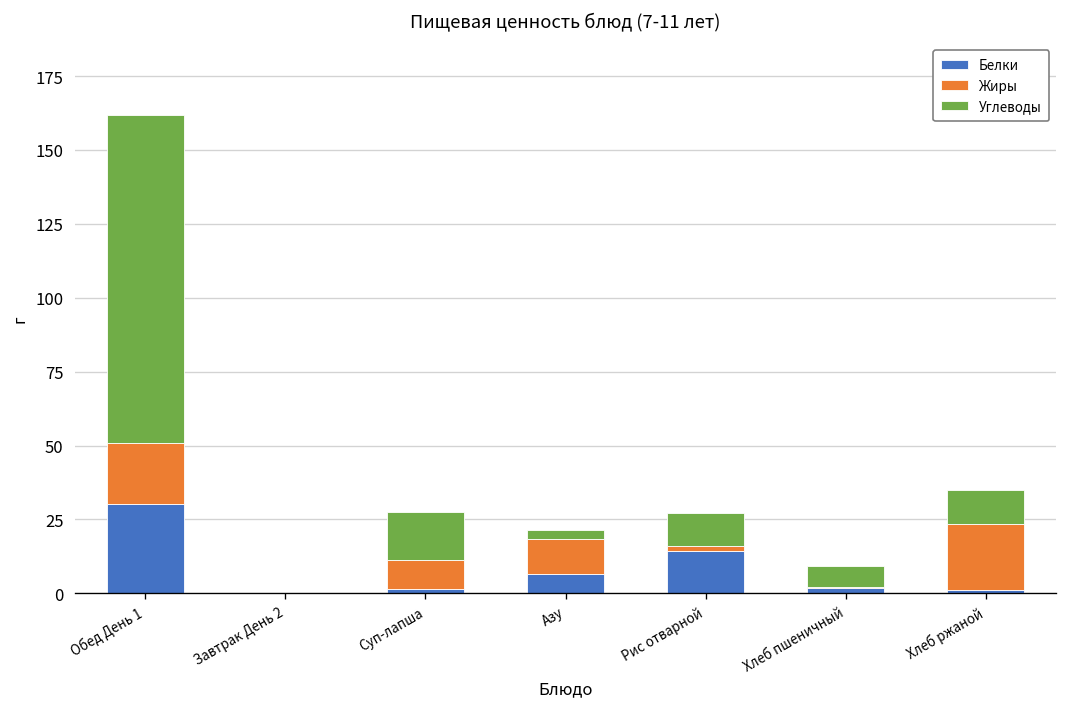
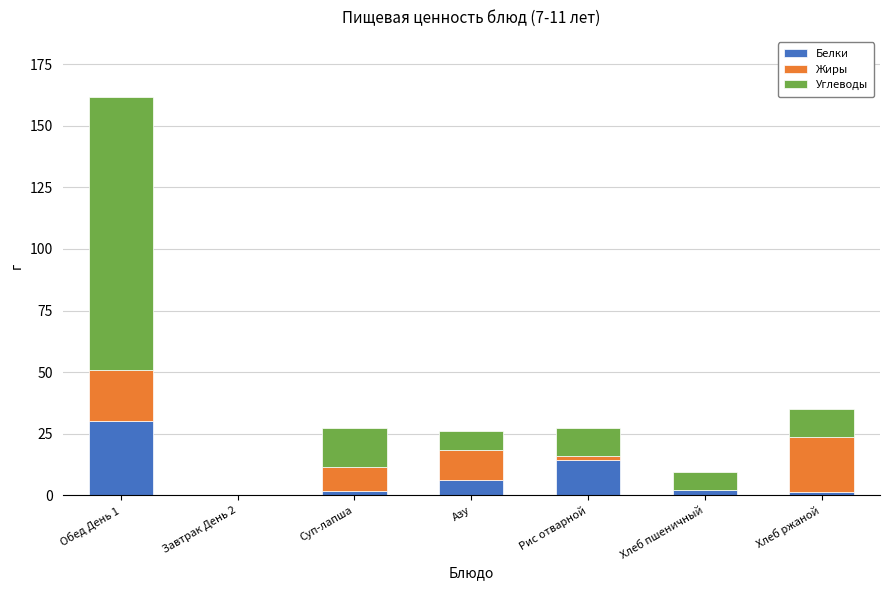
  {
    "Белки": {
      "Обед День 1": 30,
      "Завтрак День 2": 0,
      "Суп-лапша": 2,
      "Азу": 6,
      "Рис отварной": 14,
      "Хлеб пшеничный": 2,
      "Хлеб ржаной": 1
    },
    "Жиры": {
      "Обед День 1": 21,
      "Завтрак День 2": 0,
      "Суп-лапша": 10,
      "Азу": 12,
      "Рис отварной": 2,
      "Хлеб ржаной": 22
    },
    "Углеводы": {
      "Обед День 1": 111,
      "Завтрак День 2": 0,
      "Суп-лапша": 16,
-     "Азу": 3,
+     "Азу": 8,
      "Рис отварной": 11,
      "Хлеб пшеничный": 7,
      "Хлеб ржаной": 11
    }
  }
